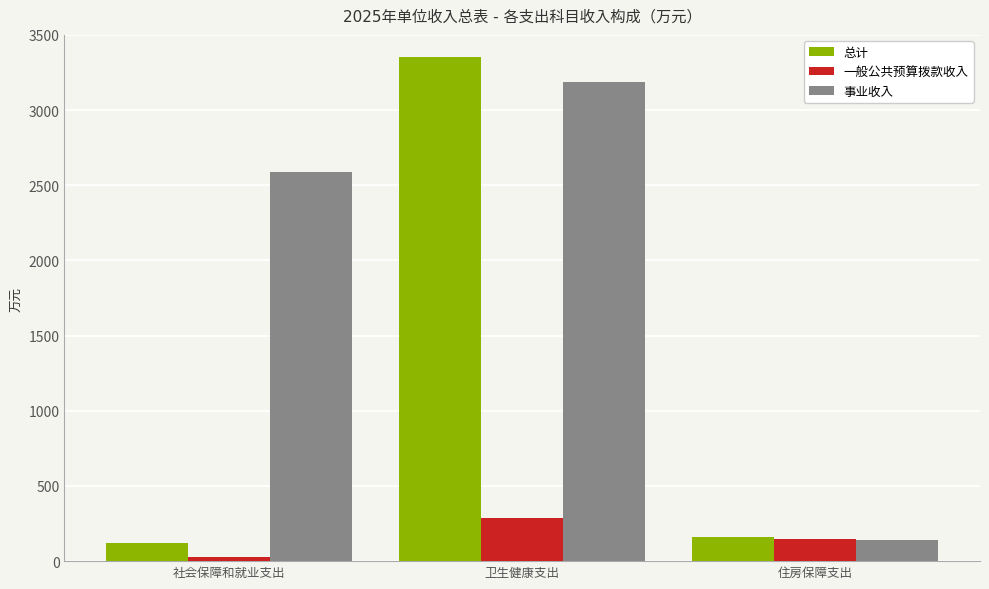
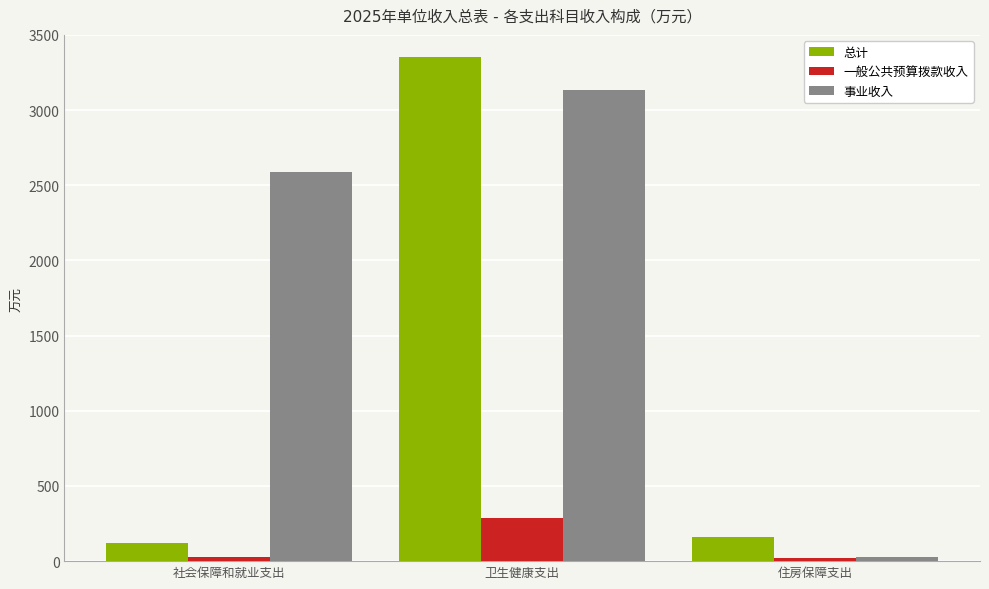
  {
    "总计": {
      "社会保障和就业支出": 120,
      "卫生健康支出": 3350,
      "住房保障支出": 160
    },
    "一般公共预算拨款收入": {
      "社会保障和就业支出": 30,
      "卫生健康支出": 290,
-     "住房保障支出": 150
+     "住房保障支出": 20
    },
    "事业收入": {
      "社会保障和就业支出": 2590,
-     "卫生健康支出": 3180,
-     "住房保障支出": 140
+     "卫生健康支出": 3130,
+     "住房保障支出": 30
    }
  }
